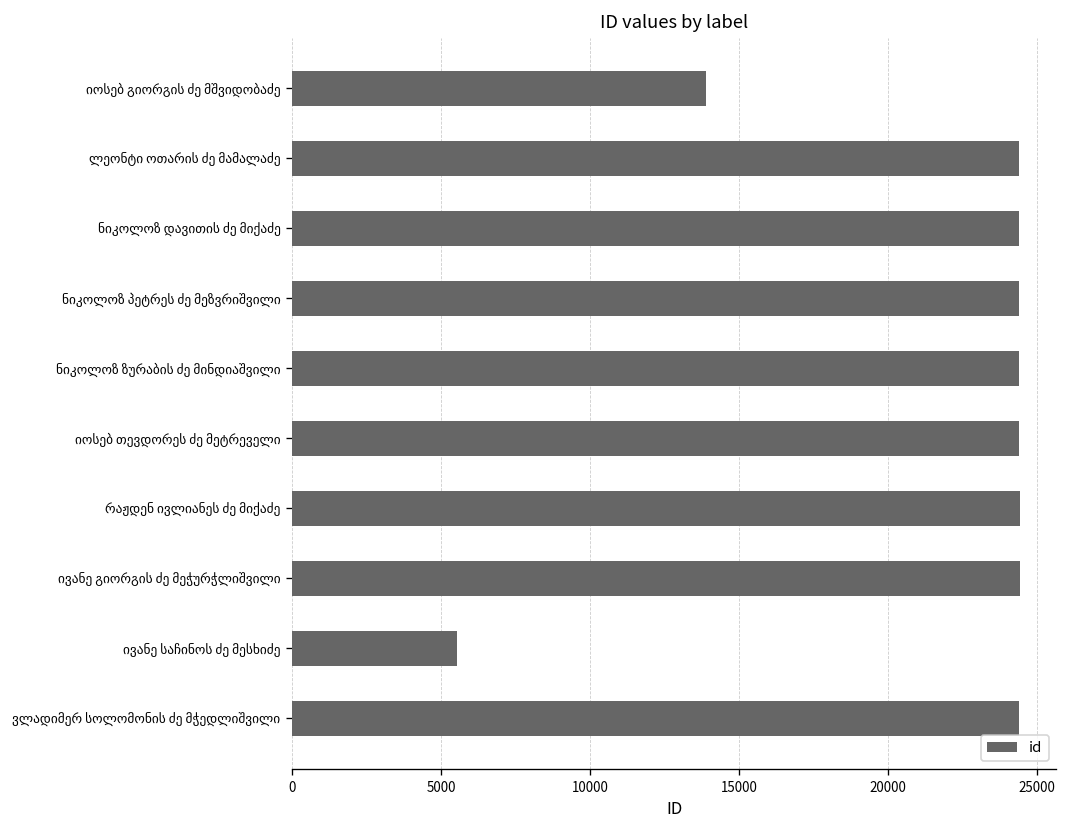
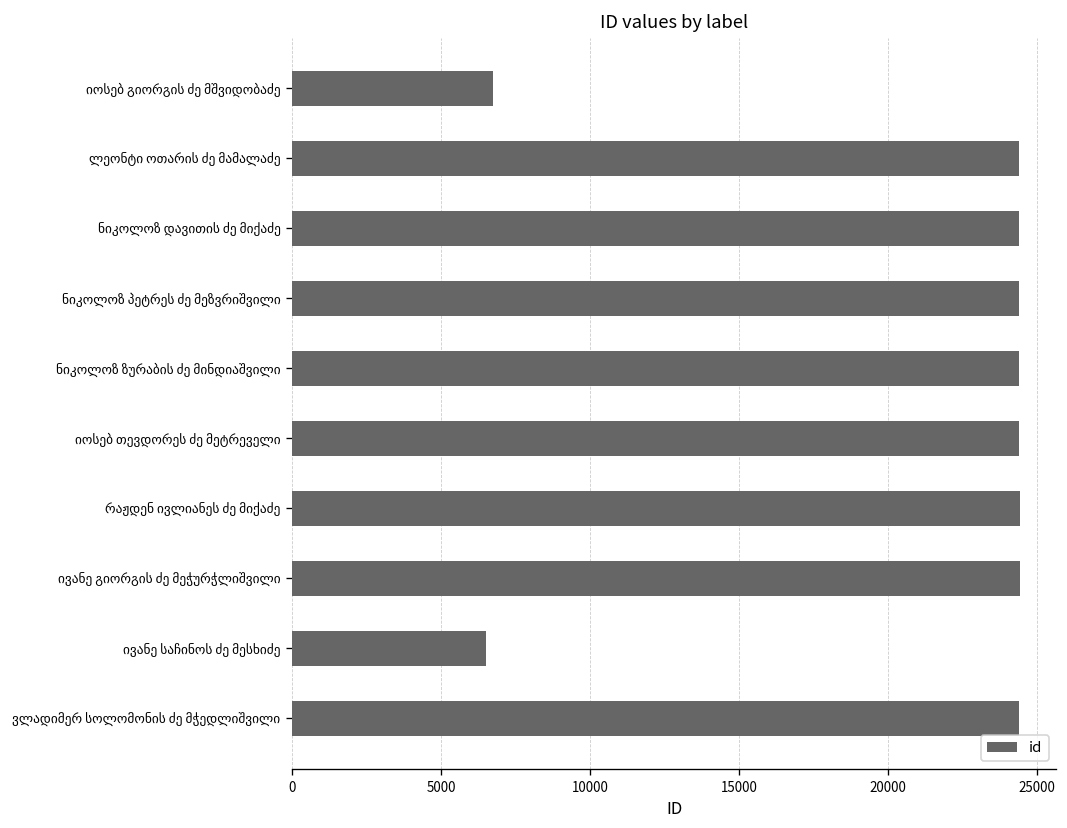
  {
-   "იოსებ გიორგის ძე მშვიდობაძე": 13900,
+   "იოსებ გიორგის ძე მშვიდობაძე": 6700,
    "ლეონტი ოთარის ძე მამალაძე": 24400,
    "ნიკოლოზ დავითის ძე მიქაძე": 24400,
    "ნიკოლოზ პეტრეს ძე მეზვრიშვილი": 24400,
    "ნიკოლოზ ზურაბის ძე მინდიაშვილი": 24400,
    "იოსებ თევდორეს ძე მეტრეველი": 24400,
    "რაჟდენ ივლიანეს ძე მიქაძე": 24400,
    "ივანე გიორგის ძე მეჭურჭლიშვილი": 24400,
-   "ივანე საჩინოს ძე მესხიძე": 5500,
+   "ივანე საჩინოს ძე მესხიძე": 6500,
    "ვლადიმერ სოლომონის ძე მჭედლიშვილი": 24400
  }
